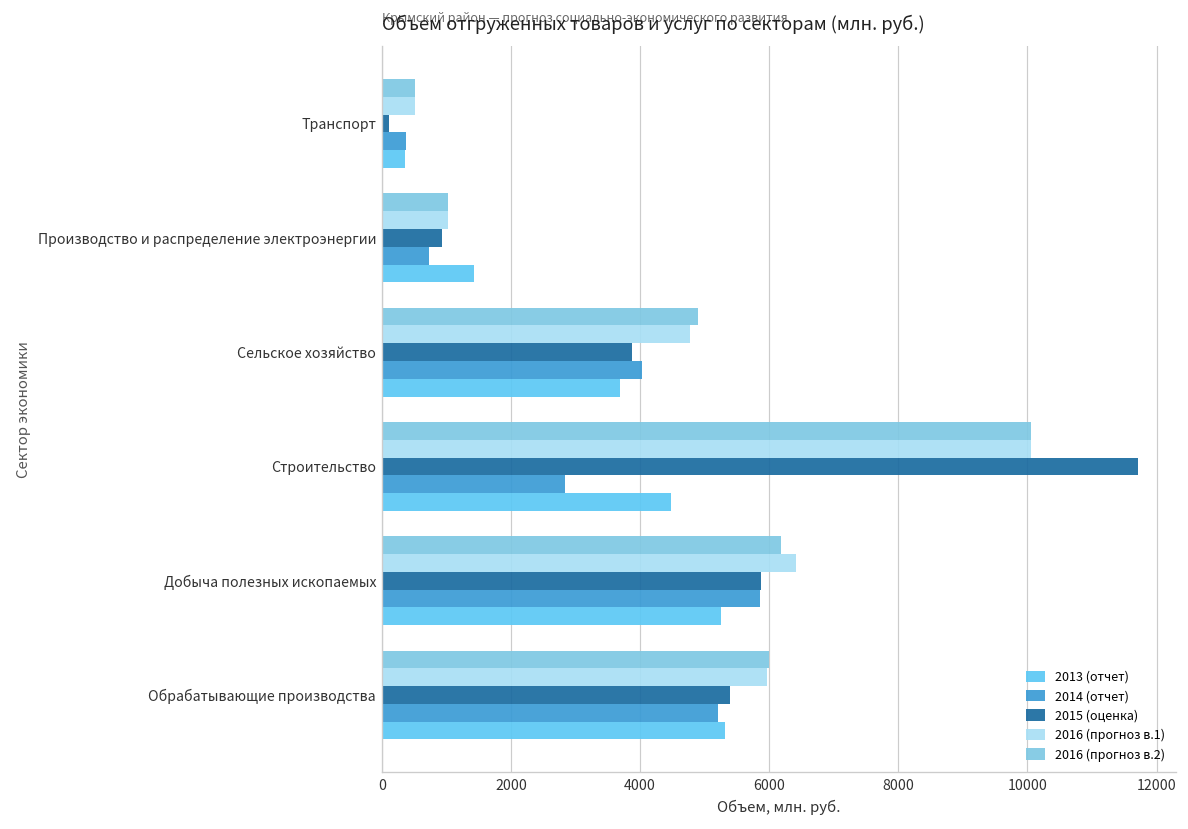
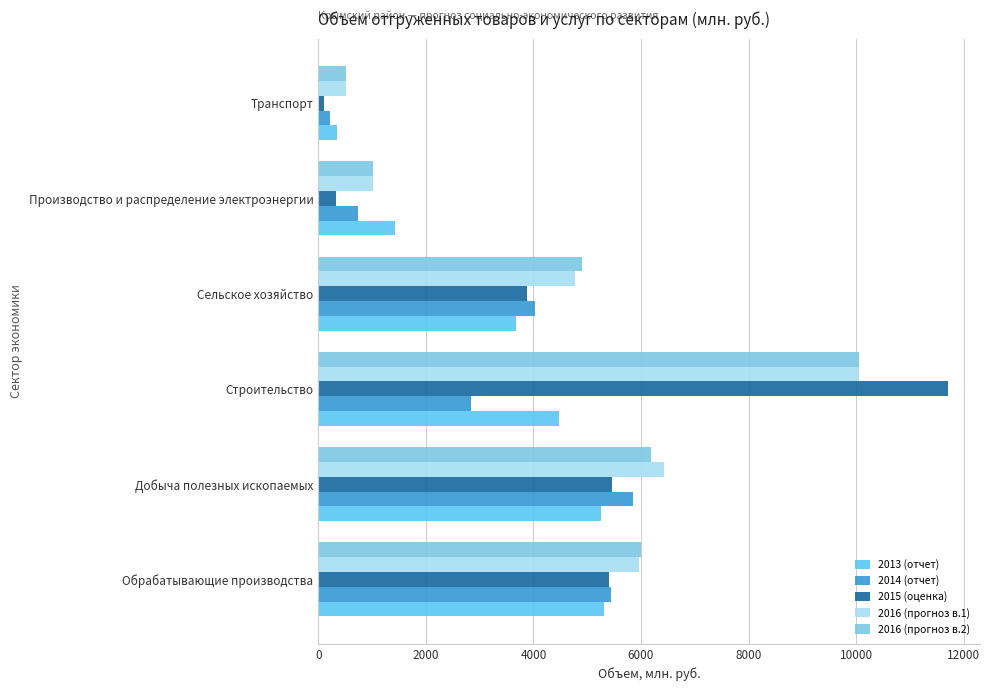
  {
    "2014 (отчет)": {
-     "Транспорт": 400,
+     "Транспорт": 200,
      "Производство и распределение электроэнергии": 700,
      "Сельское хозяйство": 4000,
      "Строительство": 2800,
      "Добыча полезных ископаемых": 5900,
-     "Обрабатывающие производства": 5200
+     "Обрабатывающие производства": 5400
    },
    "2015 (оценка)": {
      "Транспорт": 100,
-     "Производство и распределение электроэнергии": 900,
+     "Производство и распределение электроэнергии": 300,
      "Сельское хозяйство": 3900,
      "Строительство": 11700,
-     "Добыча полезных ископаемых": 5900,
+     "Добыча полезных ископаемых": 5500,
      "Обрабатывающие производства": 5400
    }
  }
